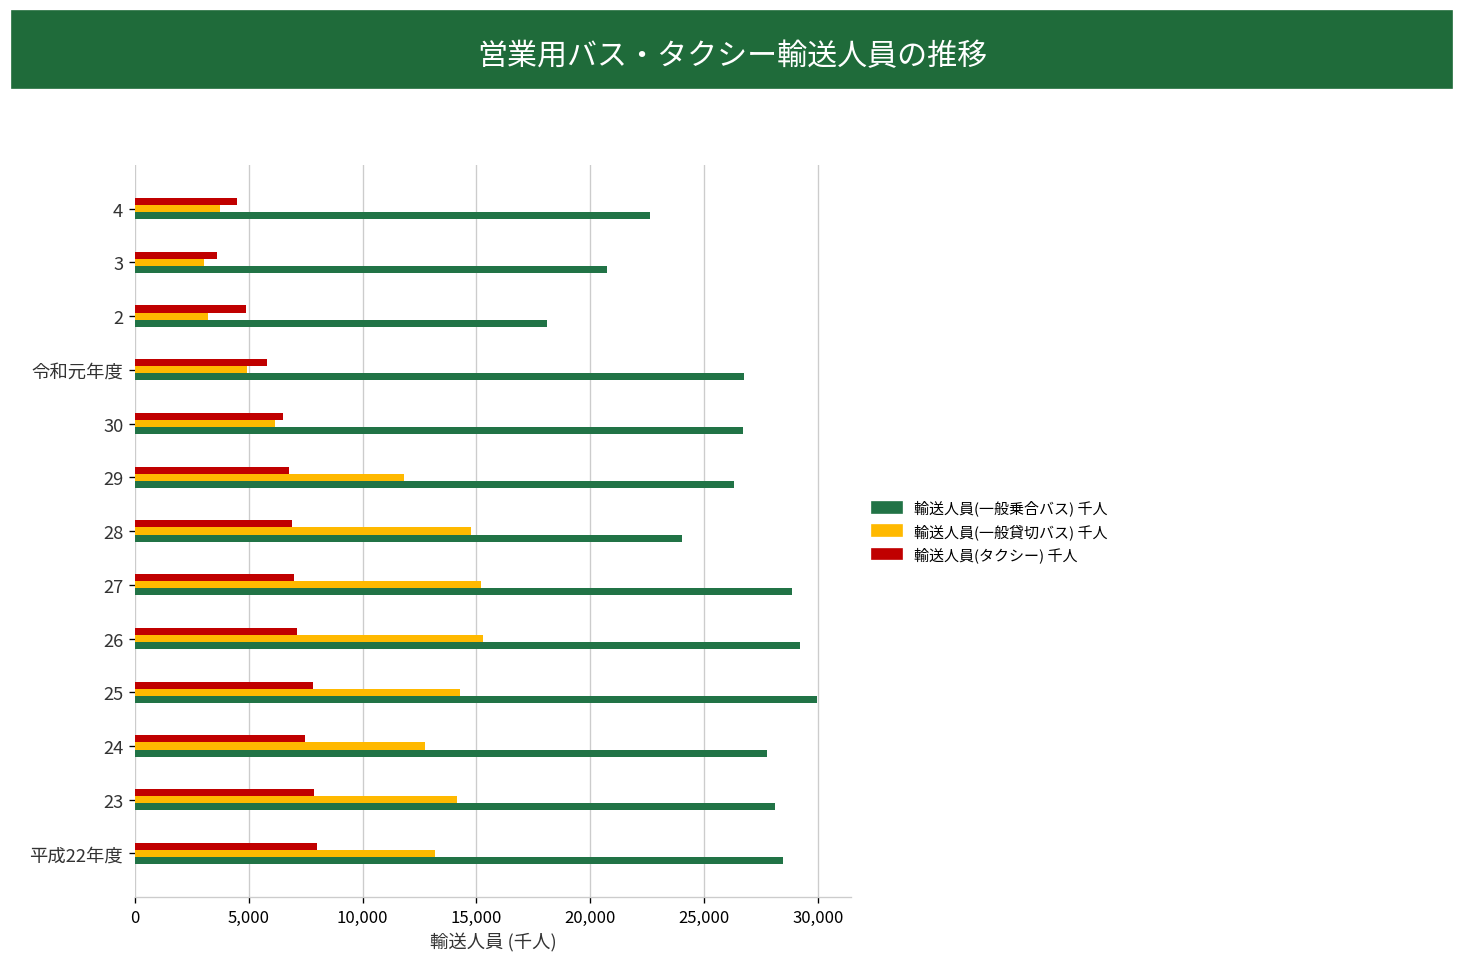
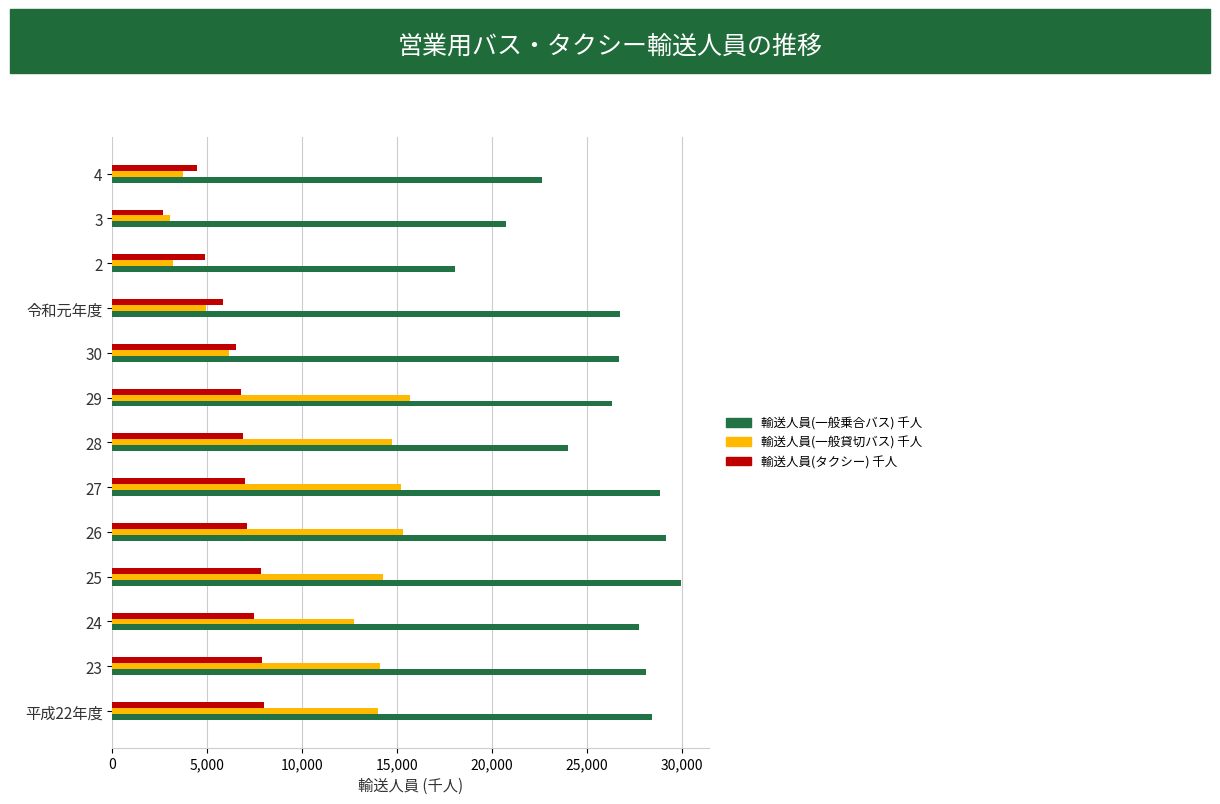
  {
    "輸送人員(一般乗合バス) 千人": {
      "4": "22,600",
      "3": "20,700",
      "2": "18,100",
      "令和元年度": "26,800",
      "30": "26,700",
      "29": "26,300",
      "28": "24,000",
      "27": "28,900",
      "26": "29,200",
      "25": "30,000",
      "24": "27,800",
      "23": "28,100",
      "平成22年度": "28,500"
    },
    "輸送人員(一般貸切バス) 千人": {
      "4": "3,700",
      "3": "3,000",
      "2": "3,200",
      "令和元年度": "4,900",
      "30": "6,200",
-     "29": "11,800",
+     "29": "15,700",
      "28": "14,700",
      "27": "15,200",
      "26": "15,300",
      "25": "14,300",
      "24": "12,700",
      "23": "14,100",
-     "平成22年度": "13,200"
+     "平成22年度": "14,000"
    },
    "輸送人員(タクシー) 千人": {
      "4": "4,500",
-     "3": "3,600",
+     "3": "2,600",
      "2": "4,900",
      "令和元年度": "5,800",
      "30": "6,500",
      "29": "6,800",
      "28": "6,900",
      "27": "7,000",
      "26": "7,100",
      "25": "7,800",
      "24": "7,500",
      "23": "7,900",
      "平成22年度": "8,000"
    }
  }
